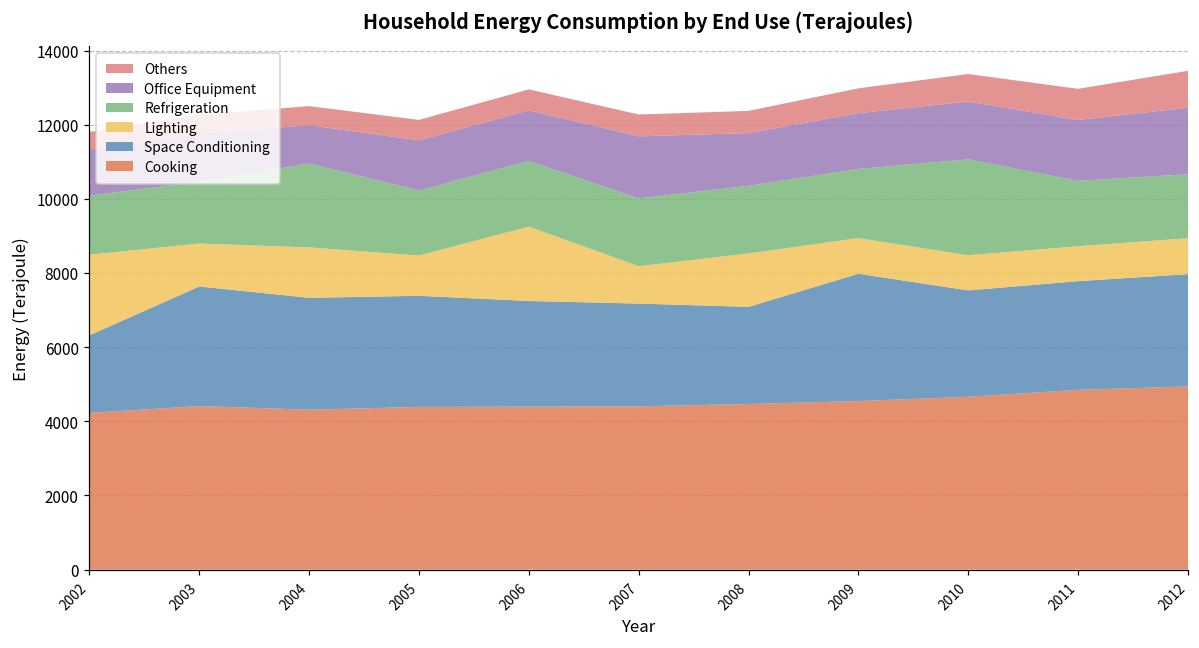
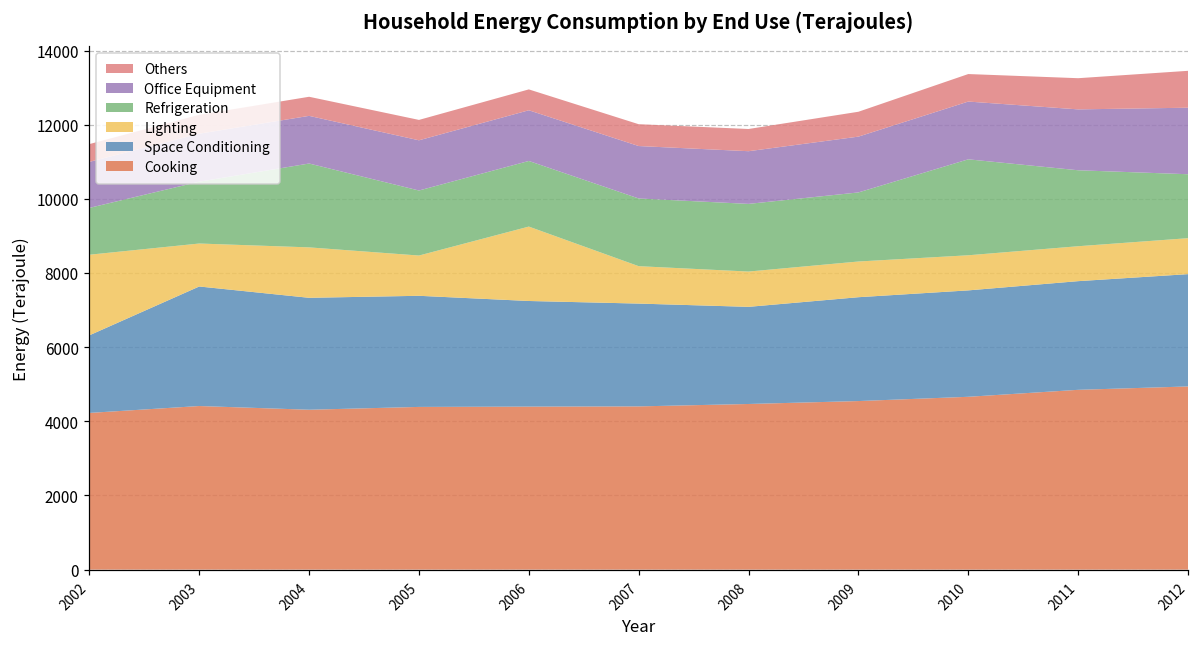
  {
    "Space Conditioning": {
      "2002": 2100,
      "2003": 3200,
      "2004": 3000,
      "2005": 3000,
      "2006": 2800,
      "2007": 2800,
      "2008": 2600,
-     "2009": 3400,
+     "2009": 2800,
      "2010": 2900,
      "2011": 2900,
      "2012": 3000
    },
    "Lighting": {
      "2002": 2200,
      "2003": 1200,
      "2004": 1400,
      "2005": 1100,
      "2006": 2000,
      "2007": 1000,
-     "2008": 1400,
+     "2008": 1000,
      "2009": 1000,
      "2010": 900,
      "2011": 900,
      "2012": 1000
    },
    "Refrigeration": {
-     "2002": 1600,
+     "2002": 1300,
      "2004": 2300,
      "2005": 1800,
      "2006": 1800,
      "2007": 1800,
      "2008": 1800,
      "2009": 1900,
      "2010": 2600,
-     "2011": 1800,
+     "2011": 2000,
      "2012": 1700
    },
    "Office Equipment": {
      "2002": 1200,
-     "2004": 1000,
+     "2004": 1300,
      "2005": 1400,
      "2006": 1400,
-     "2007": 1700,
+     "2007": 1400,
      "2008": 1400,
      "2009": 1500,
      "2010": 1600,
      "2011": 1600,
      "2012": 1800
    }
  }
